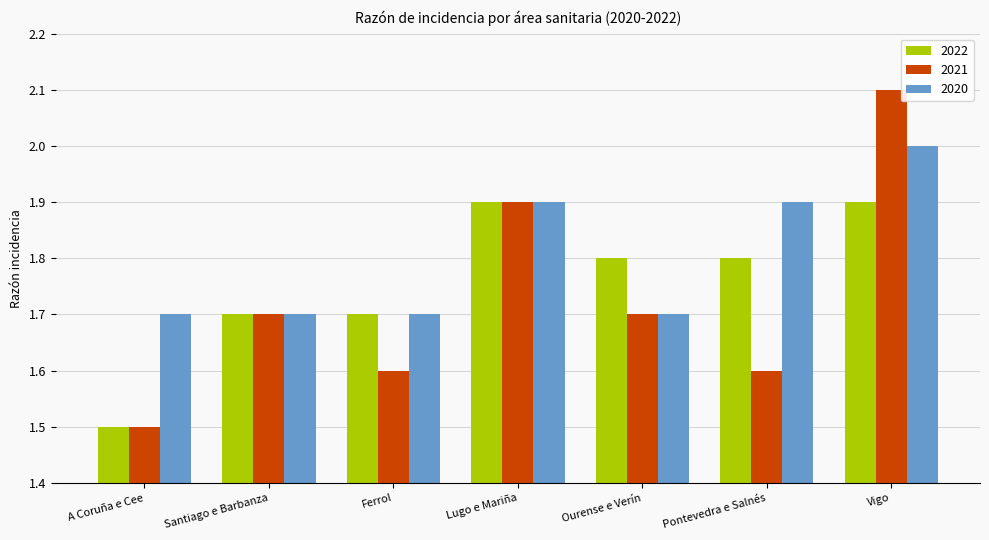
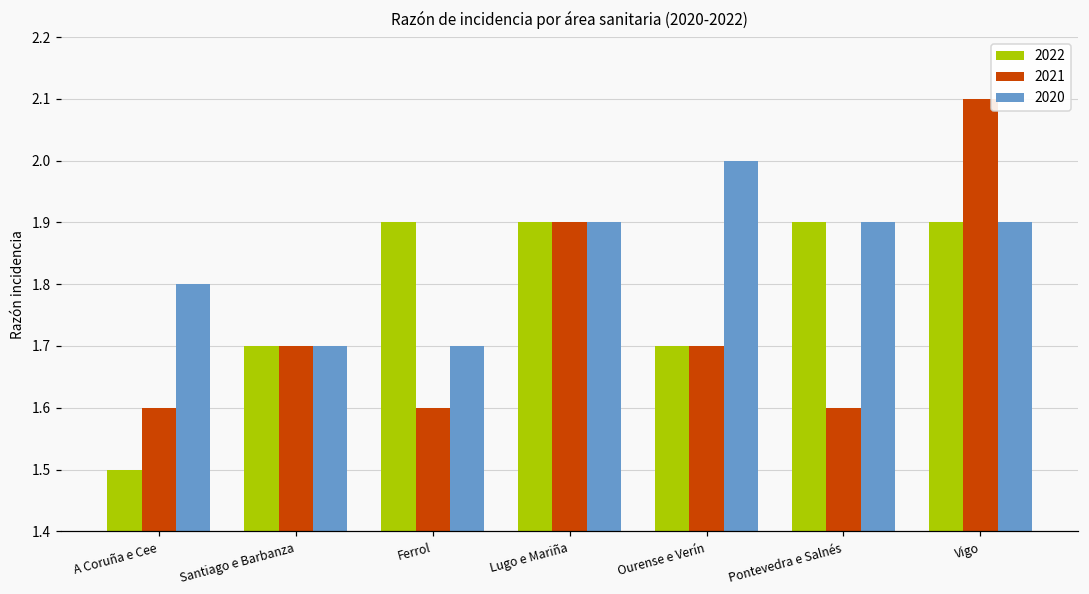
  {
    "2022": {
      "A Coruña e Cee": 1.5,
      "Santiago e Barbanza": 1.7,
-     "Ferrol": 1.7,
+     "Ferrol": 1.9,
      "Lugo e Mariña": 1.9,
-     "Ourense e Verín": 1.8,
-     "Pontevedra e Salnés": 1.8,
+     "Ourense e Verín": 1.7,
+     "Pontevedra e Salnés": 1.9,
      "Vigo": 1.9
    },
    "2021": {
-     "A Coruña e Cee": 1.5,
+     "A Coruña e Cee": 1.6,
      "Santiago e Barbanza": 1.7,
      "Ferrol": 1.6,
      "Lugo e Mariña": 1.9,
      "Ourense e Verín": 1.7,
      "Pontevedra e Salnés": 1.6,
      "Vigo": 2.1
    },
    "2020": {
-     "A Coruña e Cee": 1.7,
+     "A Coruña e Cee": 1.8,
      "Santiago e Barbanza": 1.7,
      "Ferrol": 1.7,
      "Lugo e Mariña": 1.9,
-     "Ourense e Verín": 1.7,
+     "Ourense e Verín": 2.0,
      "Pontevedra e Salnés": 1.9,
-     "Vigo": 2.0
+     "Vigo": 1.9
    }
  }
